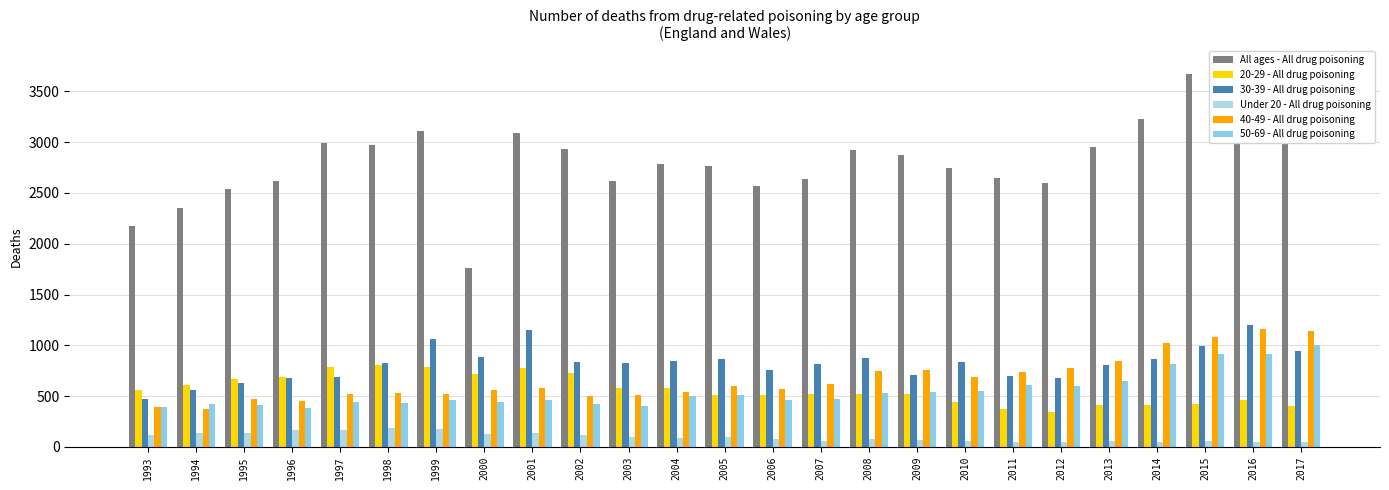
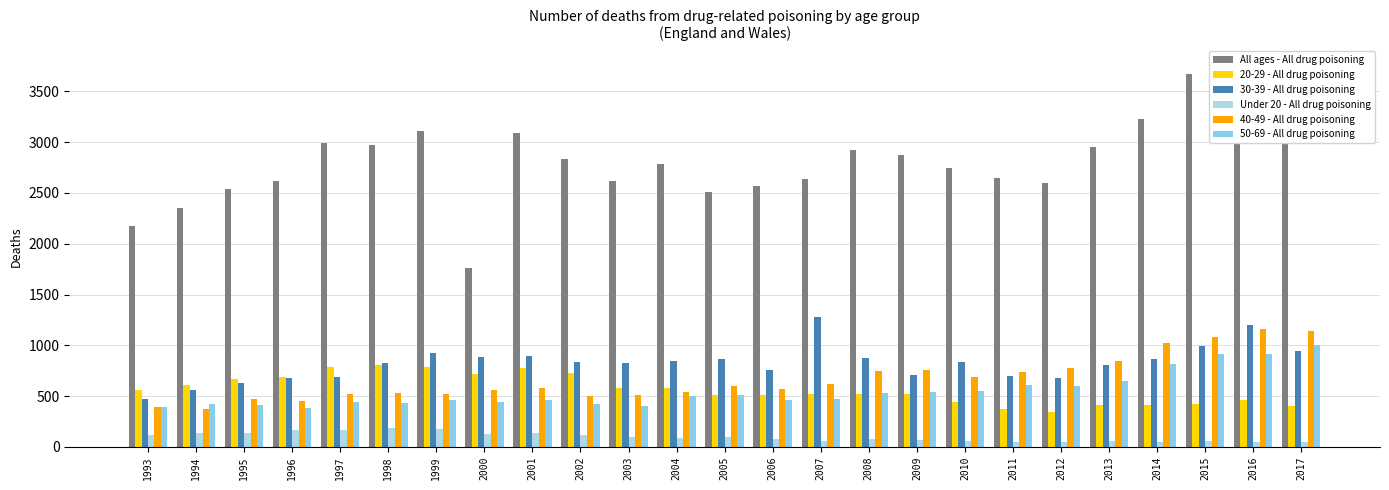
  {
    "All ages - All drug poisoning": {
      "1993": 2180,
      "1994": 2350,
      "1995": 2540,
      "1996": 2620,
      "1997": 2990,
      "1998": 2980,
      "1999": 3110,
      "2000": 1760,
      "2001": 3090,
-     "2002": 2930,
+     "2002": 2830,
      "2003": 2620,
      "2004": 2790,
-     "2005": 2760,
+     "2005": 2510,
      "2006": 2570,
      "2007": 2640,
      "2008": 2930,
      "2009": 2880,
      "2010": 2750,
      "2011": 2650,
      "2012": 2600,
      "2013": 2960,
      "2014": 3230,
      "2015": 3670
    },
    "30-39 - All drug poisoning": {
      "1993": 470,
      "1994": 560,
      "1995": 630,
      "1996": 680,
      "1997": 680,
      "1998": 820,
-     "1999": 1070,
+     "1999": 920,
      "2000": 880,
-     "2001": 1150,
+     "2001": 890,
      "2002": 840,
      "2003": 830,
      "2004": 850,
      "2005": 870,
      "2006": 760,
-     "2007": 820,
+     "2007": 1280,
      "2008": 870,
      "2009": 710,
      "2010": 830,
      "2011": 700,
      "2012": 680,
      "2013": 810,
      "2014": 860,
      "2015": 1000,
      "2016": 1200,
      "2017": 950
    }
  }
